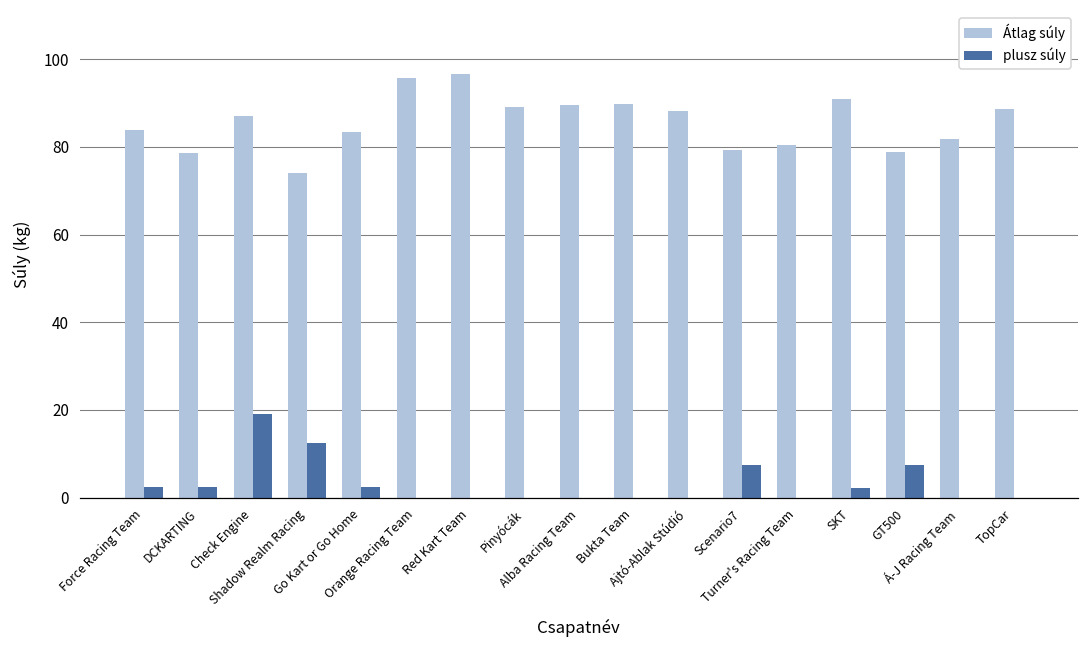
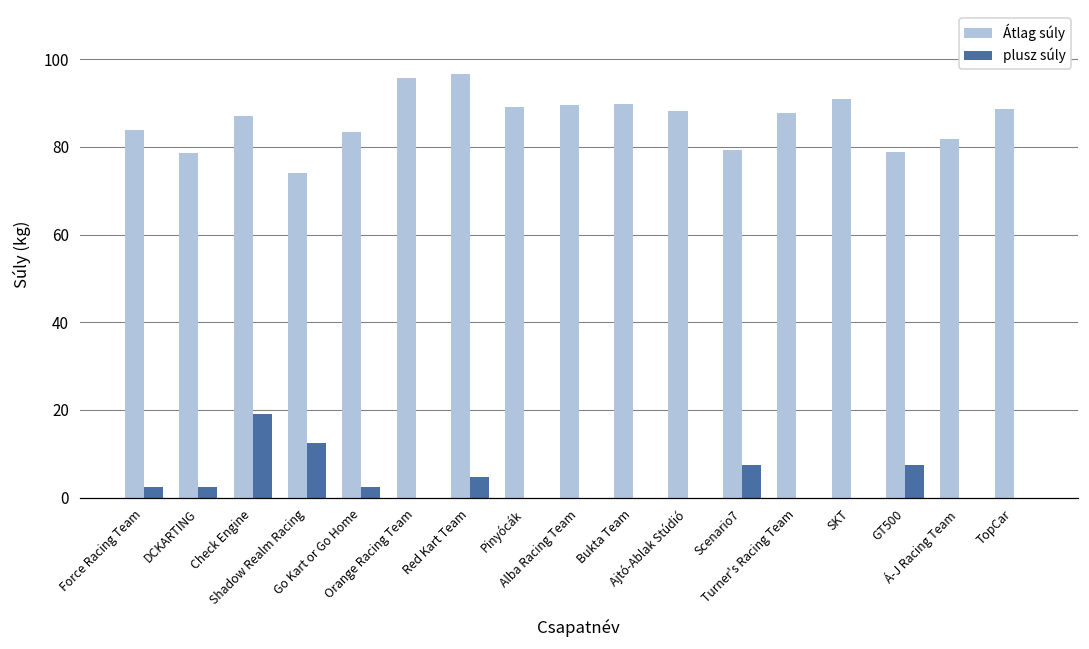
  {
    "Átlag súly": {
      "Force Racing Team": 84,
      "DCKARTING": 79,
      "Check Engine": 87,
      "Shadow Realm Racing": 74,
      "Go Kart or Go Home": 83,
      "Orange Racing Team": 96,
      "Red Kart Team": 97,
      "Pinyócák": 89,
      "Alba Racing Team": 89,
      "Bukta Team": 90,
      "Ajtó-Ablak Stúdió": 88,
      "Scenario7": 79,
-     "Turner's Racing Team": 80,
+     "Turner's Racing Team": 88,
      "SKT": 91,
      "GT500": 79,
      "Á-J Racing Team": 82,
      "TopCar": 89
    },
    "plusz súly": {
      "Force Racing Team": 3,
      "DCKARTING": 3,
      "Check Engine": 19,
      "Shadow Realm Racing": 13,
      "Go Kart or Go Home": 3,
      "Orange Racing Team": 0,
-     "Red Kart Team": 0,
+     "Red Kart Team": 5,
      "Pinyócák": 0,
      "Alba Racing Team": 0,
      "Bukta Team": 0,
      "Ajtó-Ablak Stúdió": 0,
      "Scenario7": 8,
      "Turner's Racing Team": 0,
-     "SKT": 2,
+     "SKT": 0,
      "GT500": 8,
      "Á-J Racing Team": 0,
      "TopCar": 0
    }
  }
